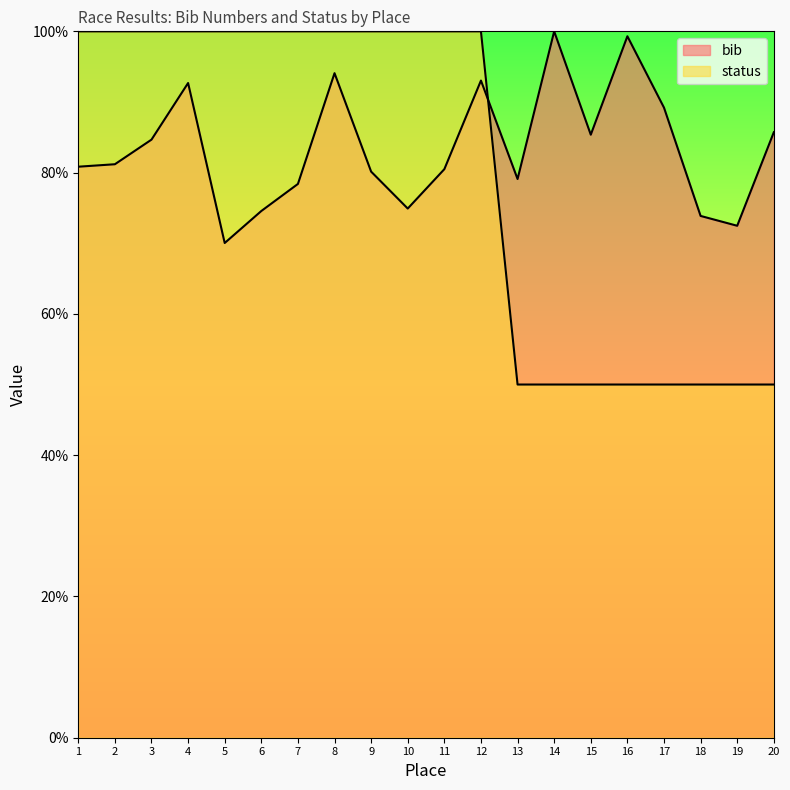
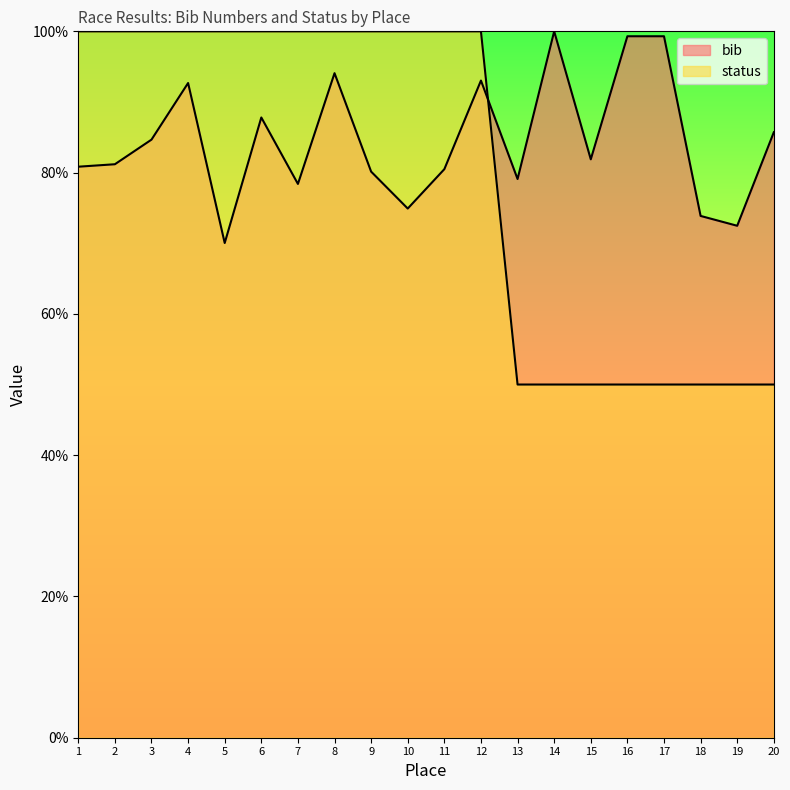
  {
    "bib": {
      "1": "81%",
      "2": "81%",
      "3": "85%",
      "4": "93%",
      "5": "70%",
-     "6": "75%",
+     "6": "88%",
      "7": "78%",
      "8": "94%",
      "9": "80%",
      "10": "75%",
      "11": "80%",
      "12": "93%",
      "13": "79%",
      "14": "100%",
-     "15": "85%",
+     "15": "82%",
      "16": "99%",
-     "17": "89%",
+     "17": "99%",
      "18": "74%",
      "19": "72%",
      "20": "86%"
    },
    "status": {
      "1": "100%",
      "2": "100%",
      "3": "100%",
      "4": "100%",
      "5": "100%",
      "6": "100%",
      "7": "100%",
      "8": "100%",
      "9": "100%",
      "10": "100%",
      "11": "100%",
      "12": "100%",
      "13": "50%",
      "14": "50%",
      "15": "50%",
      "16": "50%",
      "17": "50%",
      "18": "50%",
      "19": "50%",
      "20": "50%"
    }
  }
